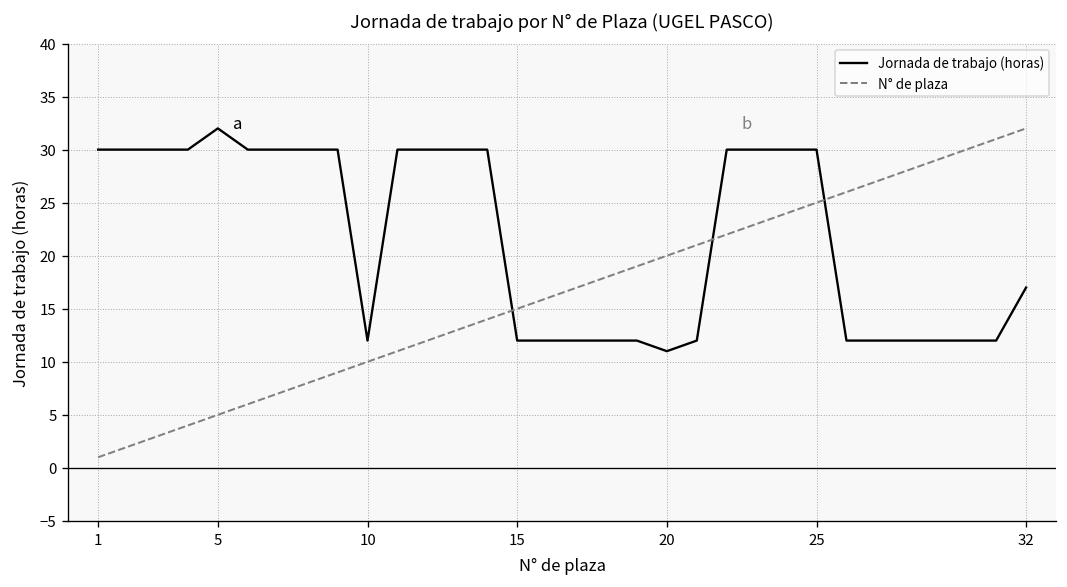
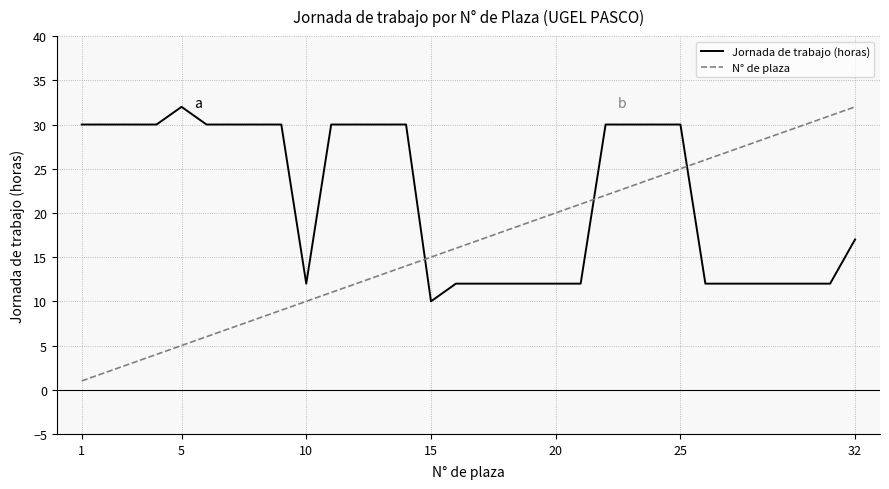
  {
    "Jornada de trabajo (horas)": {
      "1": 30,
      "5": 32,
      "10": 12,
-     "15": 12,
-     "20": 11,
+     "15": 10,
+     "20": 12,
      "25": 30,
      "32": 17
    },
    "N° de plaza": {
      "1": 1,
      "5": 5,
      "10": 10,
      "15": 15,
      "20": 20,
      "25": 25,
      "32": 32
    }
  }
